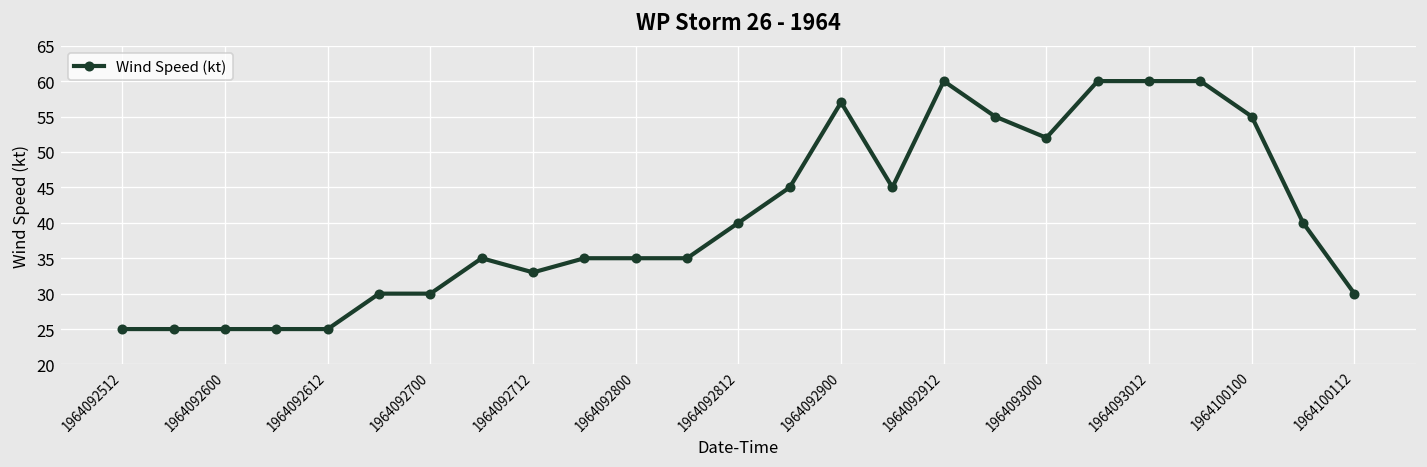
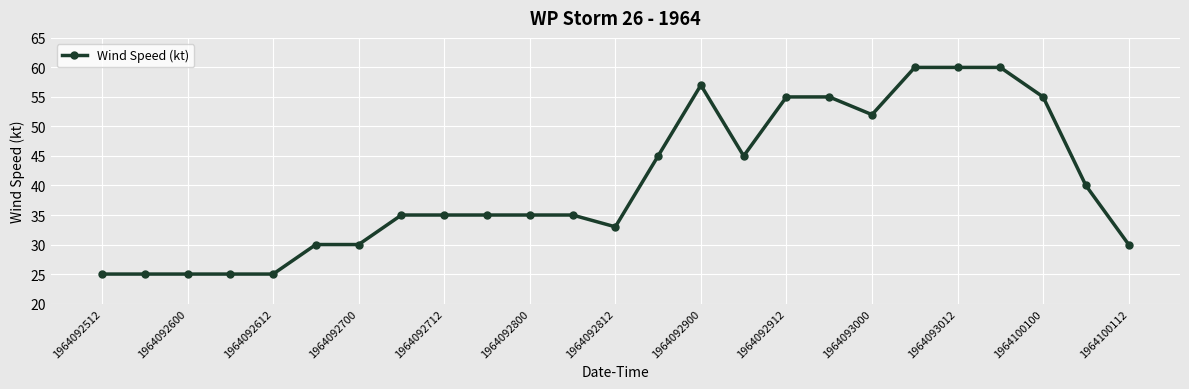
  {
    "1964092512": 25,
    "1964092600": 25,
    "1964092612": 25,
    "1964092700": 30,
-   "1964092712": 33,
+   "1964092712": 35,
    "1964092800": 35,
-   "1964092812": 40,
+   "1964092812": 33,
    "1964092900": 57,
-   "1964092912": 60,
+   "1964092912": 55,
    "1964093000": 52,
    "1964093012": 60,
    "1964100100": 55,
    "1964100112": 30
  }
